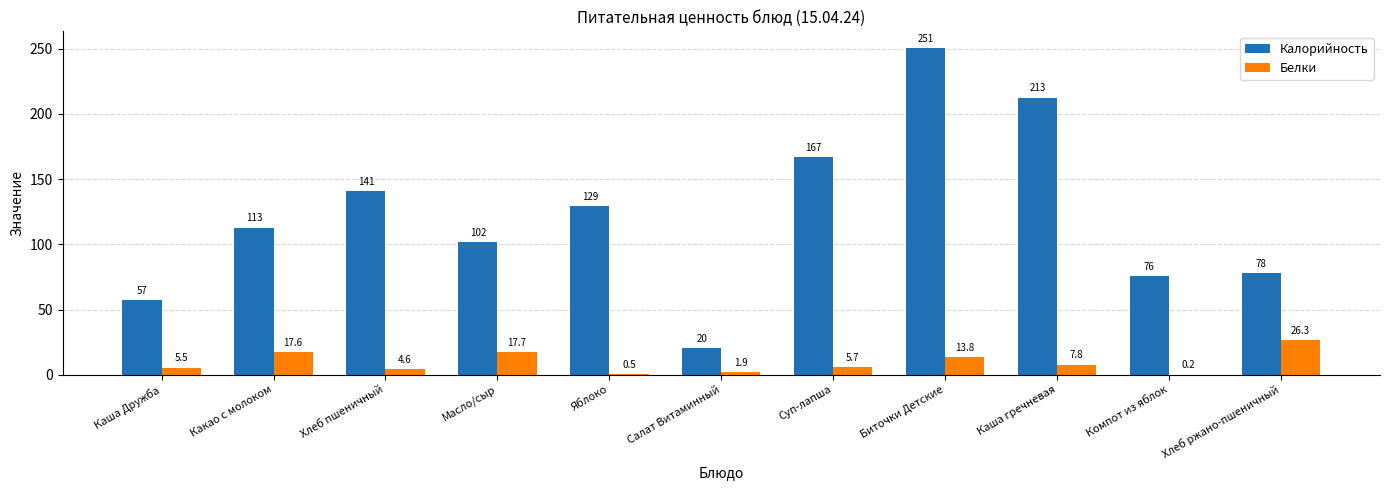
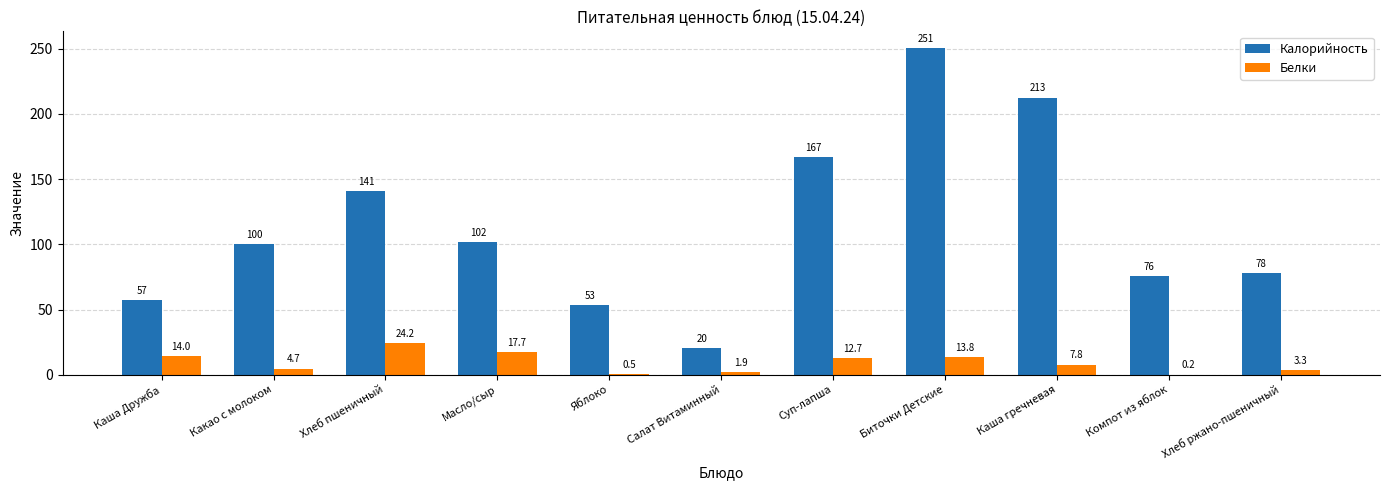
  {
    "Калорийность": {
      "Каша Дружба": 57,
-     "Какао с молоком": 113,
+     "Какао с молоком": 100,
      "Хлеб пшеничный": 141,
      "Масло/сыр": 102,
-     "Яблоко": 129,
+     "Яблоко": 53,
      "Салат Витаминный": 20,
      "Суп-лапша": 167,
      "Биточки Детские": 251,
      "Каша гречневая": 213,
      "Компот из яблок": 76,
      "Хлеб ржано-пшеничный": 78
    },
    "Белки": {
-     "Каша Дружба": 5.5,
-     "Какао с молоком": 17.6,
-     "Хлеб пшеничный": 4.6,
+     "Каша Дружба": 14.0,
+     "Какао с молоком": 4.7,
+     "Хлеб пшеничный": 24.2,
      "Масло/сыр": 17.7,
      "Яблоко": 0.5,
      "Салат Витаминный": 1.9,
-     "Суп-лапша": 5.7,
+     "Суп-лапша": 12.7,
      "Биточки Детские": 13.8,
      "Каша гречневая": 7.8,
      "Компот из яблок": 0.2,
-     "Хлеб ржано-пшеничный": 26.3
+     "Хлеб ржано-пшеничный": 3.3
    }
  }
